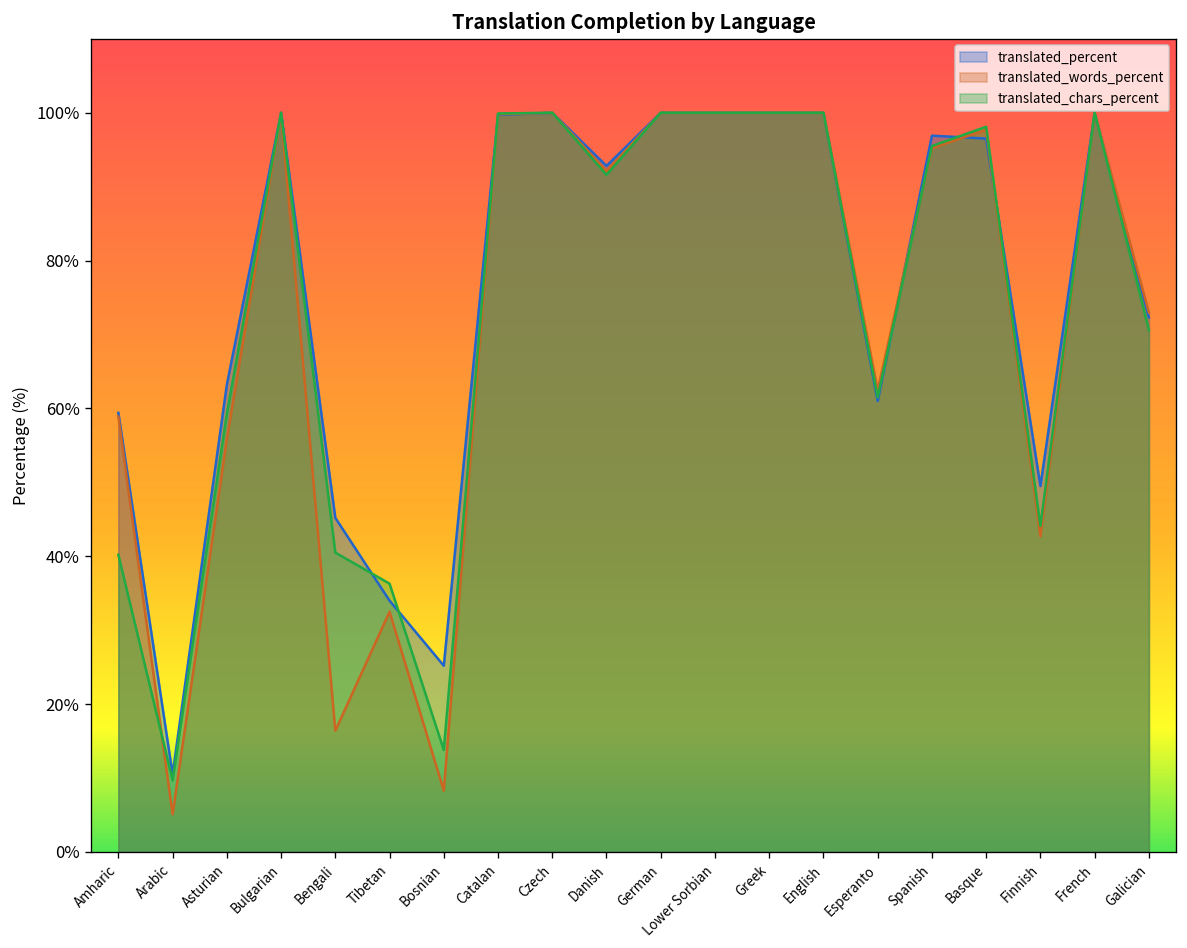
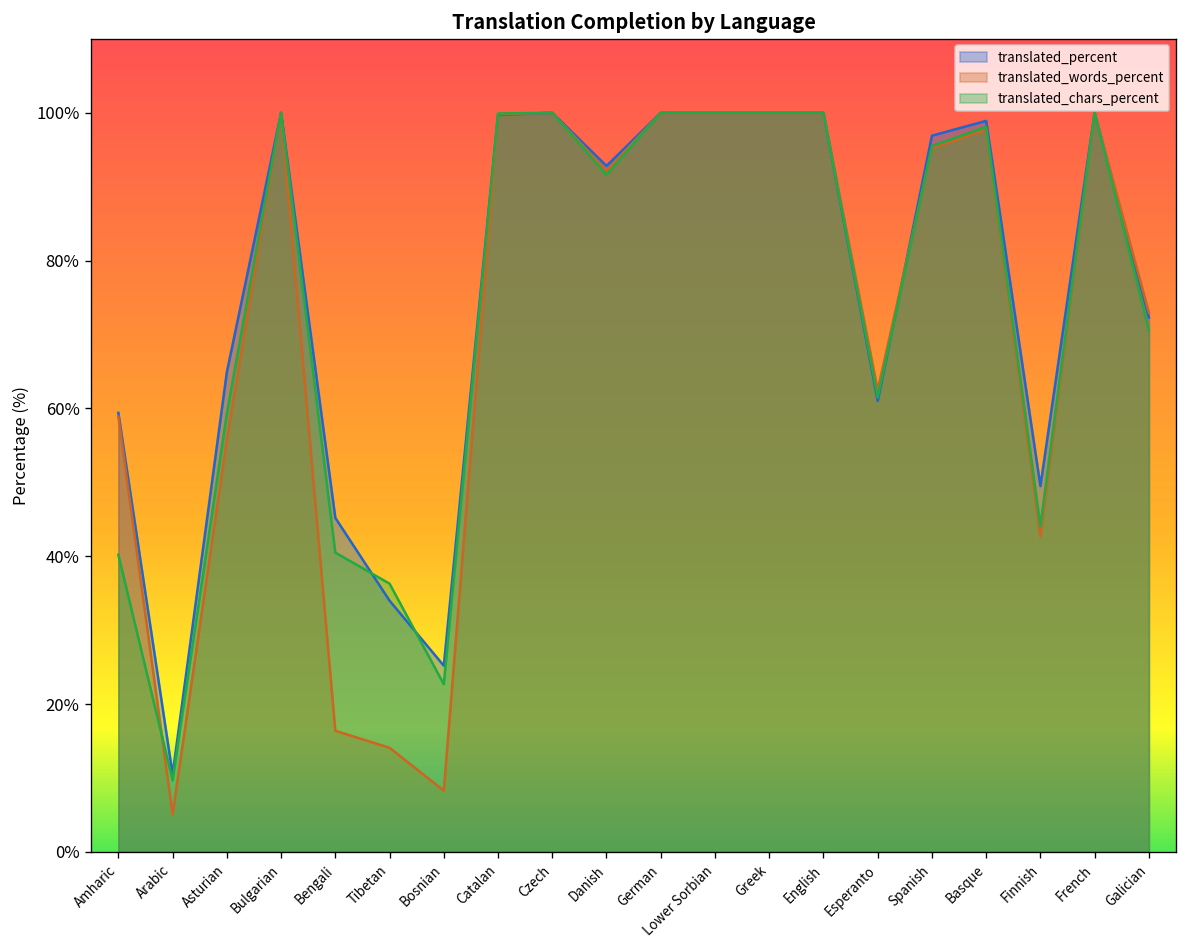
  {
    "translated_percent": {
      "Amharic": "59%",
      "Arabic": "11%",
-     "Asturian": "63%",
+     "Asturian": "65%",
      "Bengali": "45%",
      "Tibetan": "34%",
      "Bosnian": "25%",
      "Danish": "93%",
      "Esperanto": "61%",
      "Spanish": "97%",
-     "Basque": "97%",
+     "Basque": "99%",
      "Finnish": "50%",
      "Galician": "72%"
    },
    "translated_words_percent": {
      "Amharic": "59%",
      "Arabic": "5%",
      "Asturian": "56%",
      "Bengali": "16%",
-     "Tibetan": "33%",
+     "Tibetan": "14%",
      "Bosnian": "8%",
      "Danish": "92%",
      "Esperanto": "63%",
      "Finnish": "43%",
      "Galician": "73%"
    },
    "translated_chars_percent": {
      "Amharic": "40%",
      "Arabic": "10%",
      "Asturian": "59%",
      "Bengali": "41%",
      "Tibetan": "36%",
-     "Bosnian": "14%",
+     "Bosnian": "23%",
      "Danish": "92%",
      "Esperanto": "62%",
      "Finnish": "44%",
      "Galician": "71%"
    }
  }
